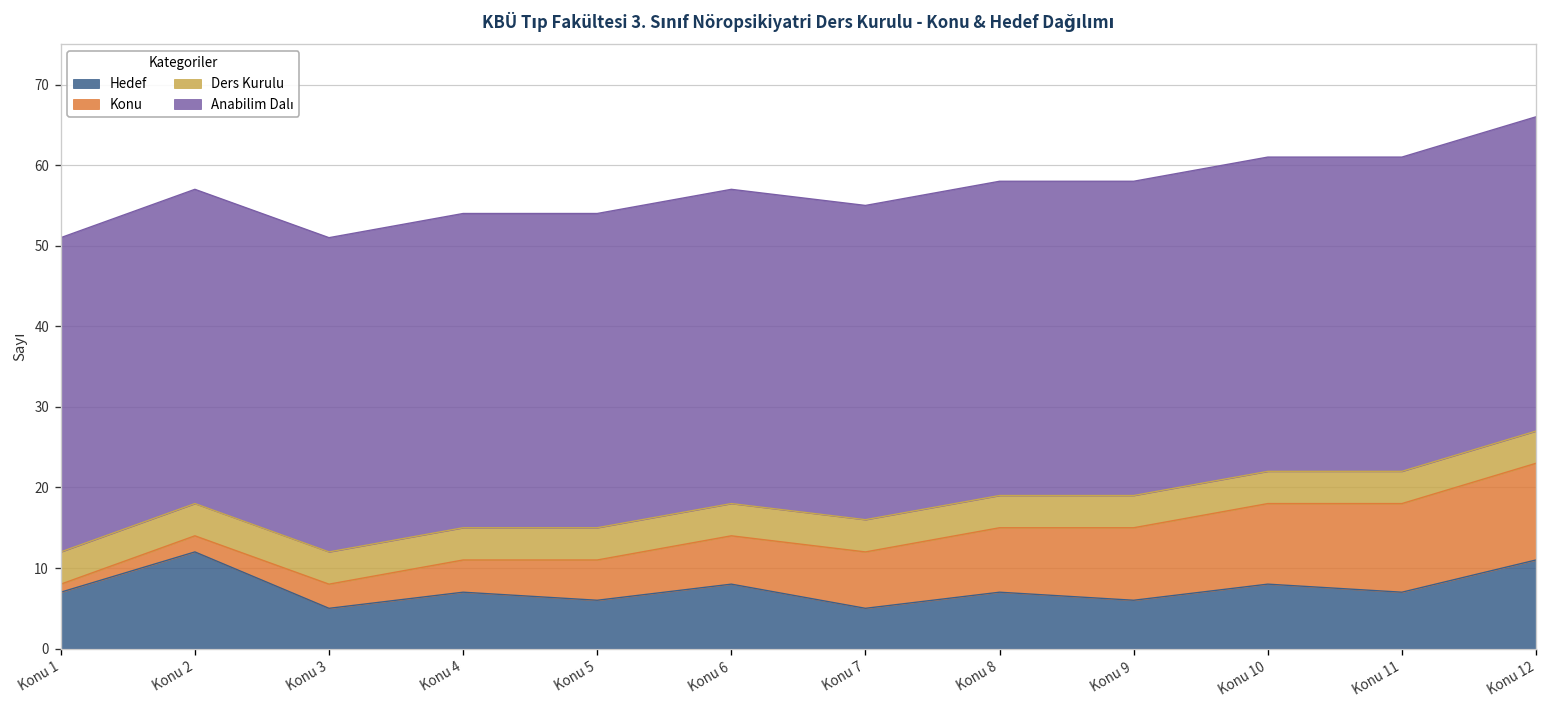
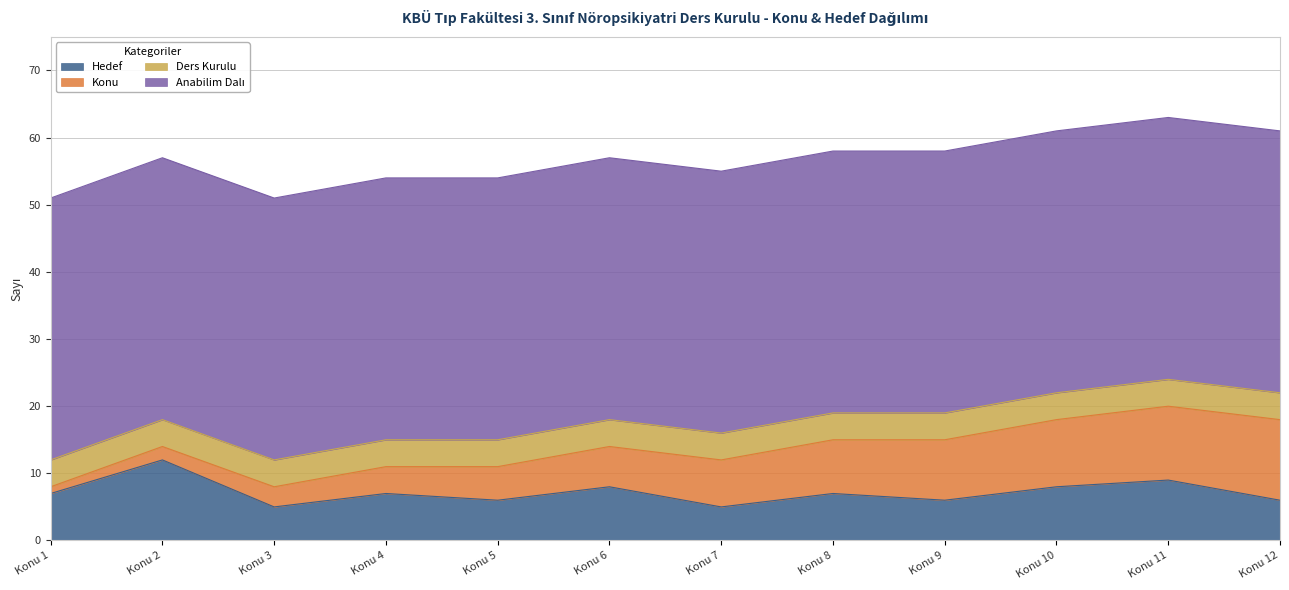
  {
    "Hedef": {
      "Konu 1": 7,
      "Konu 2": 12,
      "Konu 3": 5,
      "Konu 4": 7,
      "Konu 5": 6,
      "Konu 6": 8,
      "Konu 7": 5,
      "Konu 8": 7,
      "Konu 9": 6,
      "Konu 10": 8,
-     "Konu 11": 7,
-     "Konu 12": 11
+     "Konu 11": 9,
+     "Konu 12": 6
    },
    "Anabilim Dalı": {
      "Konu 1": 39,
      "Konu 2": 39,
      "Konu 3": 39,
      "Konu 4": 39,
      "Konu 5": 39,
      "Konu 6": 39,
      "Konu 7": 39,
      "Konu 8": 39,
      "Konu 9": 39,
      "Konu 10": 39,
      "Konu 11": 39,
      "Konu 12": 39
    }
  }
